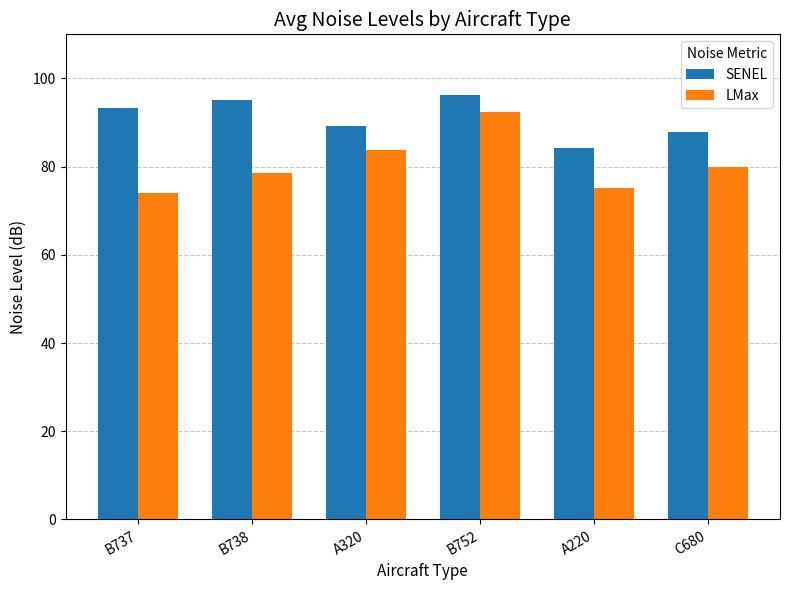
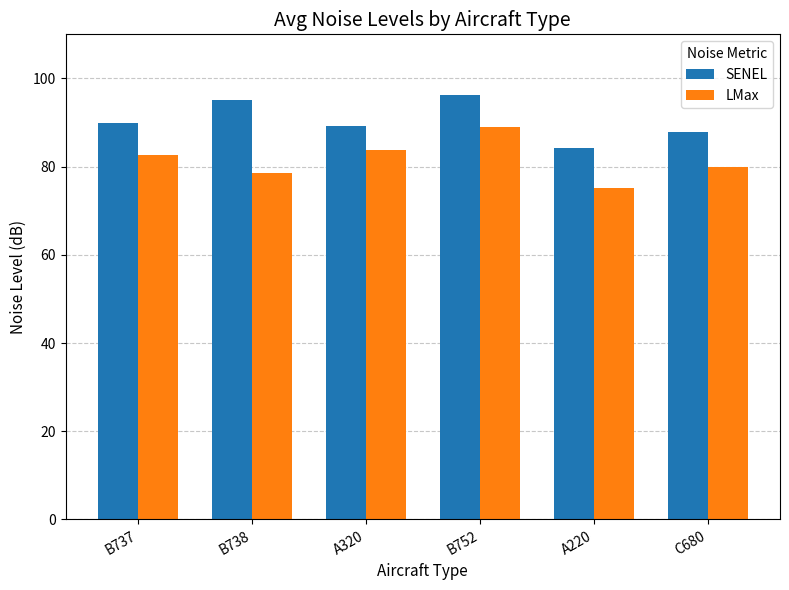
  {
    "SENEL": {
-     "B737": 93,
+     "B737": 90,
      "B738": 95,
      "A320": 89,
      "B752": 96,
      "A220": 84,
      "C680": 88
    },
    "LMax": {
-     "B737": 74,
+     "B737": 83,
      "B738": 79,
      "A320": 84,
-     "B752": 92,
+     "B752": 89,
      "A220": 75,
      "C680": 80
    }
  }
